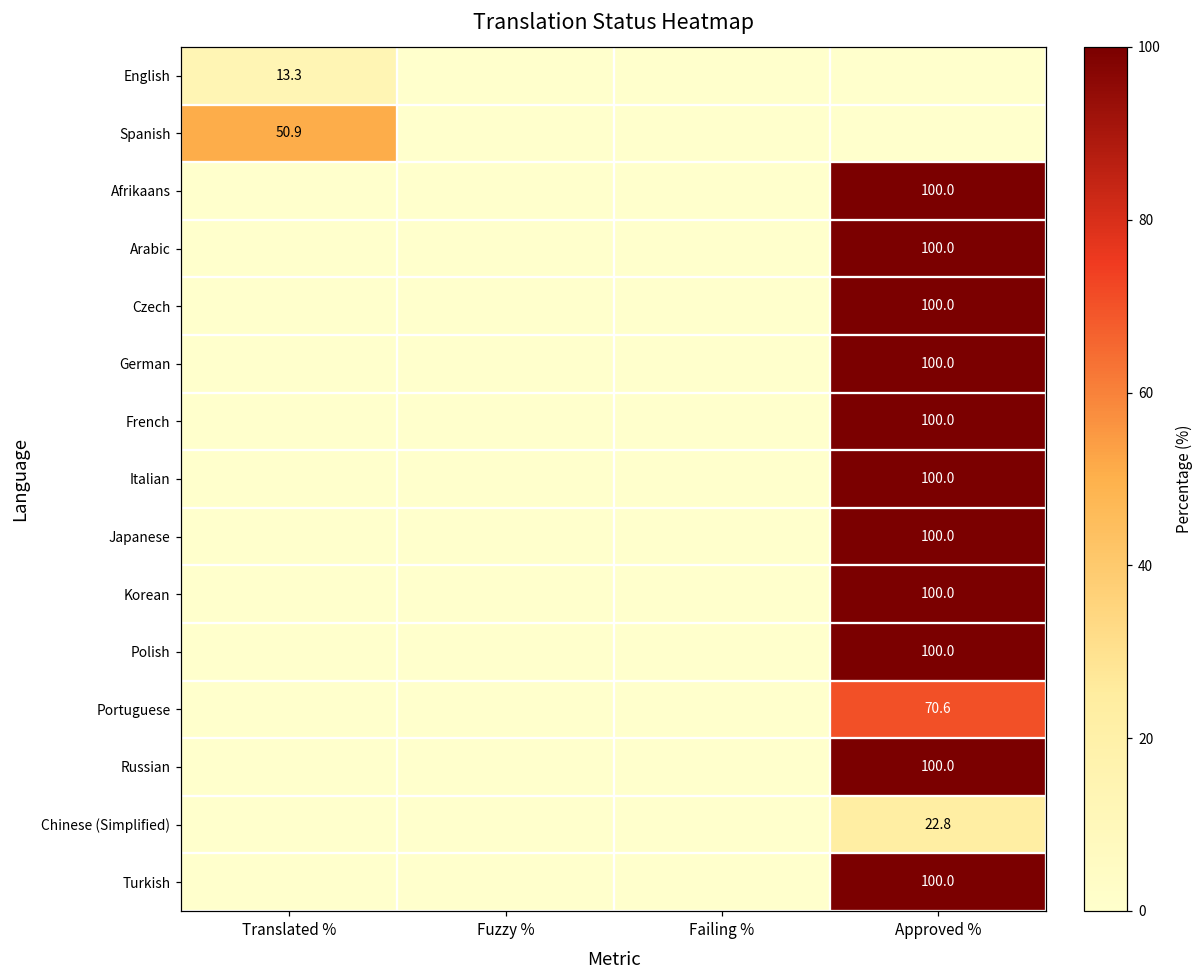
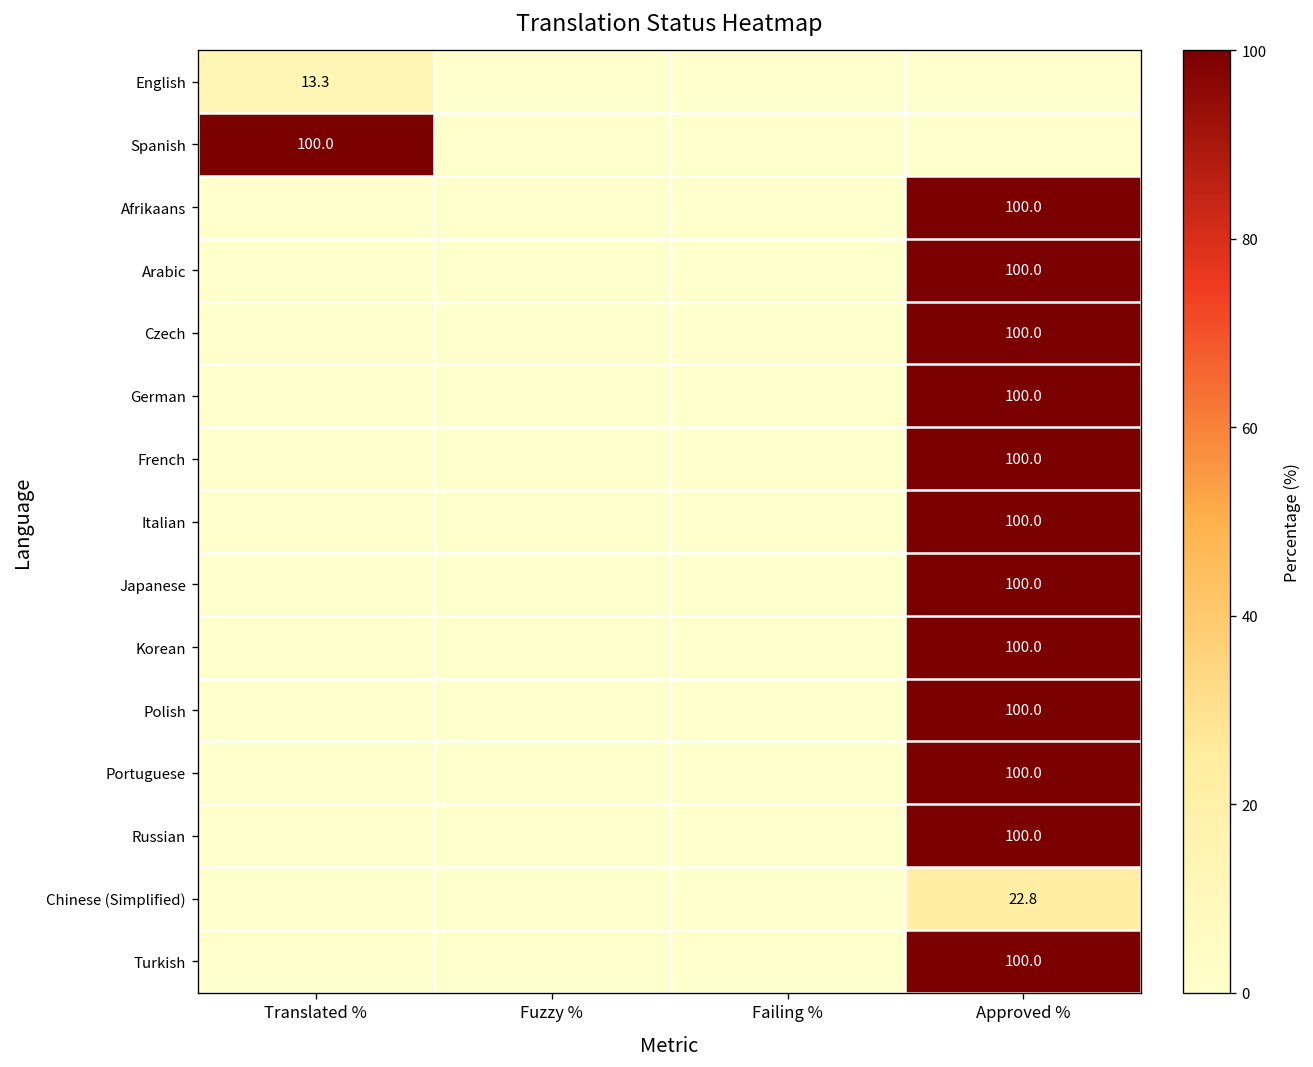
  {
    "English": {
      "Translated %": 13.3
    },
    "Spanish": {
-     "Translated %": 50.9
+     "Translated %": 100.0
    },
    "Afrikaans": {
      "Approved %": 100.0
    },
    "Arabic": {
      "Approved %": 100.0
    },
    "Czech": {
      "Approved %": 100.0
    },
    "German": {
      "Approved %": 100.0
    },
    "French": {
      "Approved %": 100.0
    },
    "Italian": {
      "Approved %": 100.0
    },
    "Japanese": {
      "Approved %": 100.0
    },
    "Korean": {
      "Approved %": 100.0
    },
    "Polish": {
      "Approved %": 100.0
    },
    "Portuguese": {
-     "Approved %": 70.6
+     "Approved %": 100.0
    },
    "Russian": {
      "Approved %": 100.0
    },
    "Chinese (Simplified)": {
      "Approved %": 22.8
    },
    "Turkish": {
      "Approved %": 100.0
    }
  }
